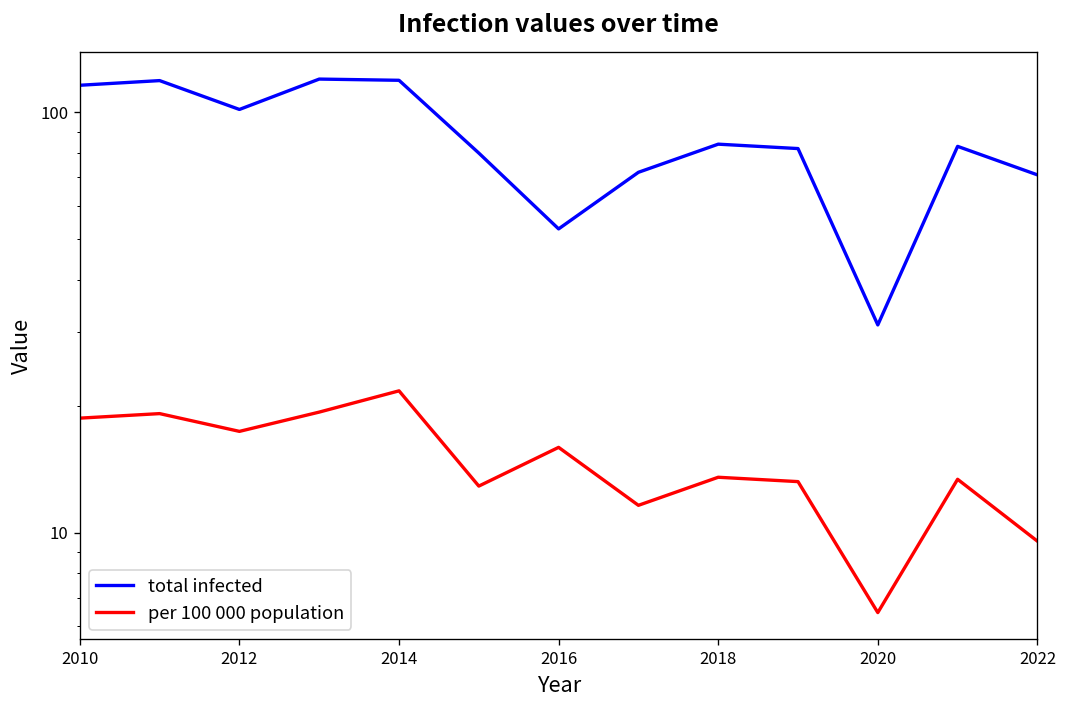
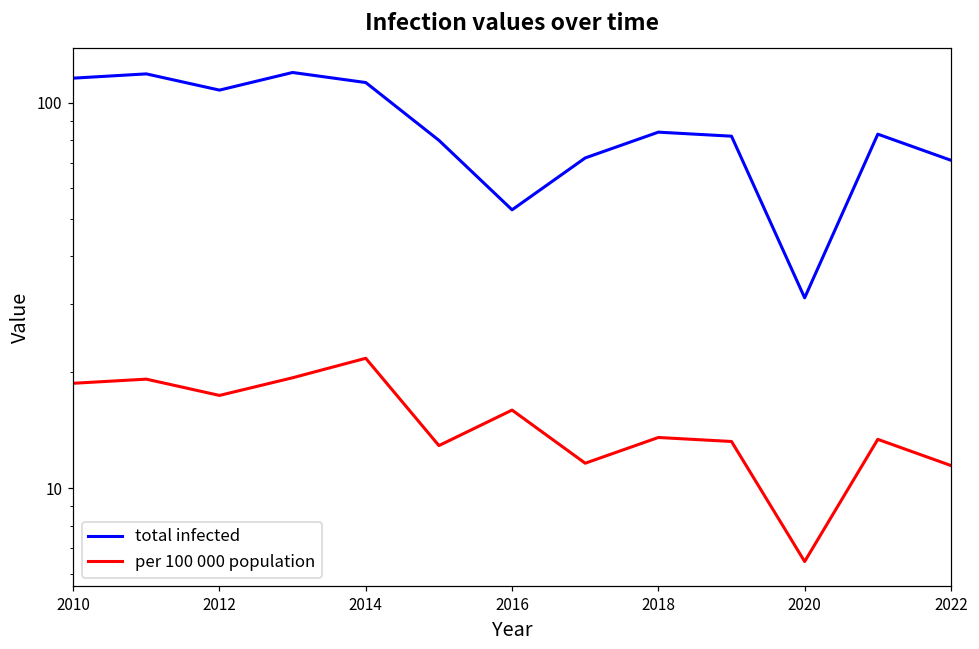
  {
    "total infected": {
      "2010": 116,
-     "2012": 102,
-     "2014": 119,
+     "2012": 108,
+     "2014": 113,
      "2016": 53,
      "2018": 84,
      "2020": 31,
      "2022": 71
    },
    "per 100 000 population": {
      "2010": 19,
      "2012": 17,
      "2014": 22,
      "2016": 16,
      "2018": 13.5,
      "2020": 6.5,
-     "2022": 9.5
+     "2022": 11.5
    }
  }
